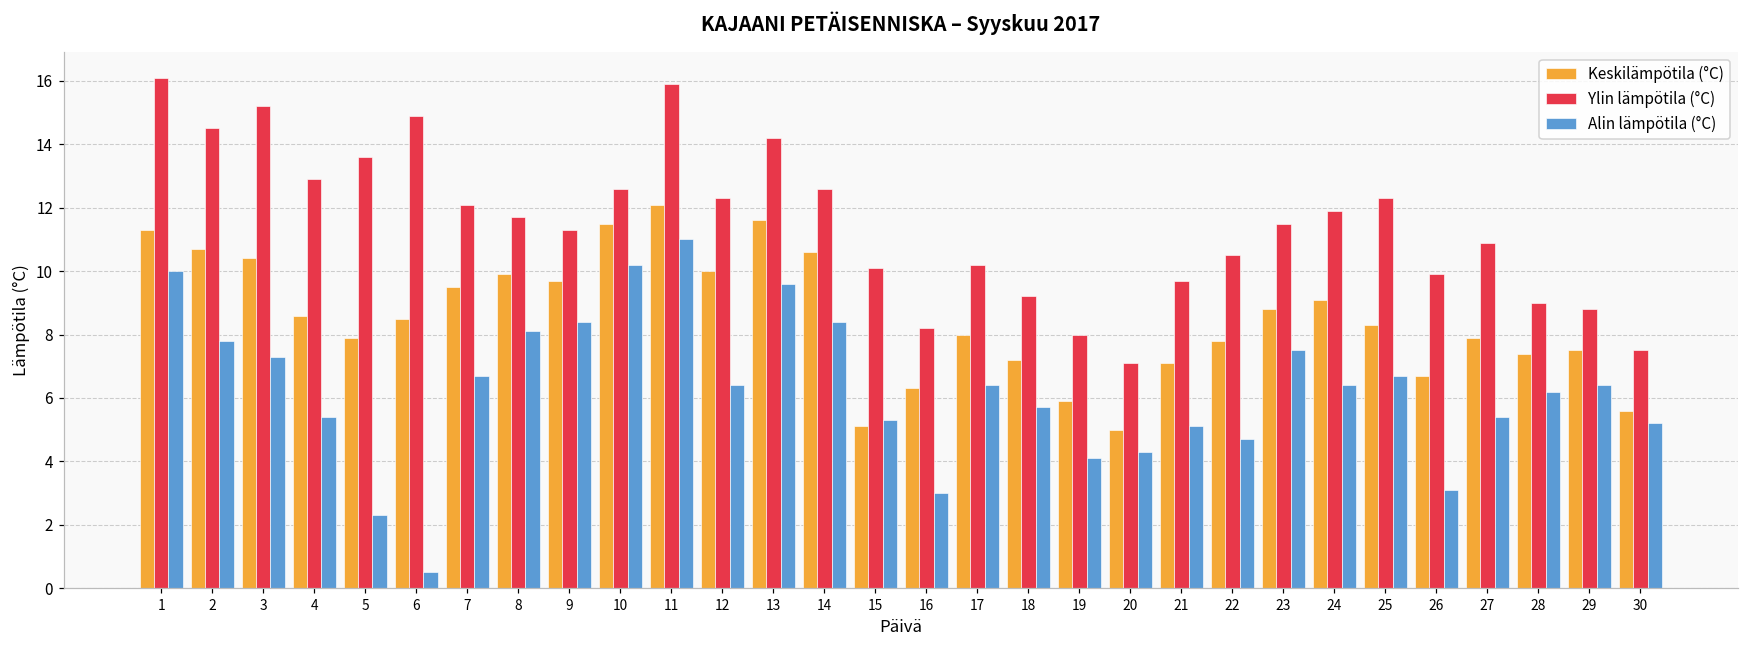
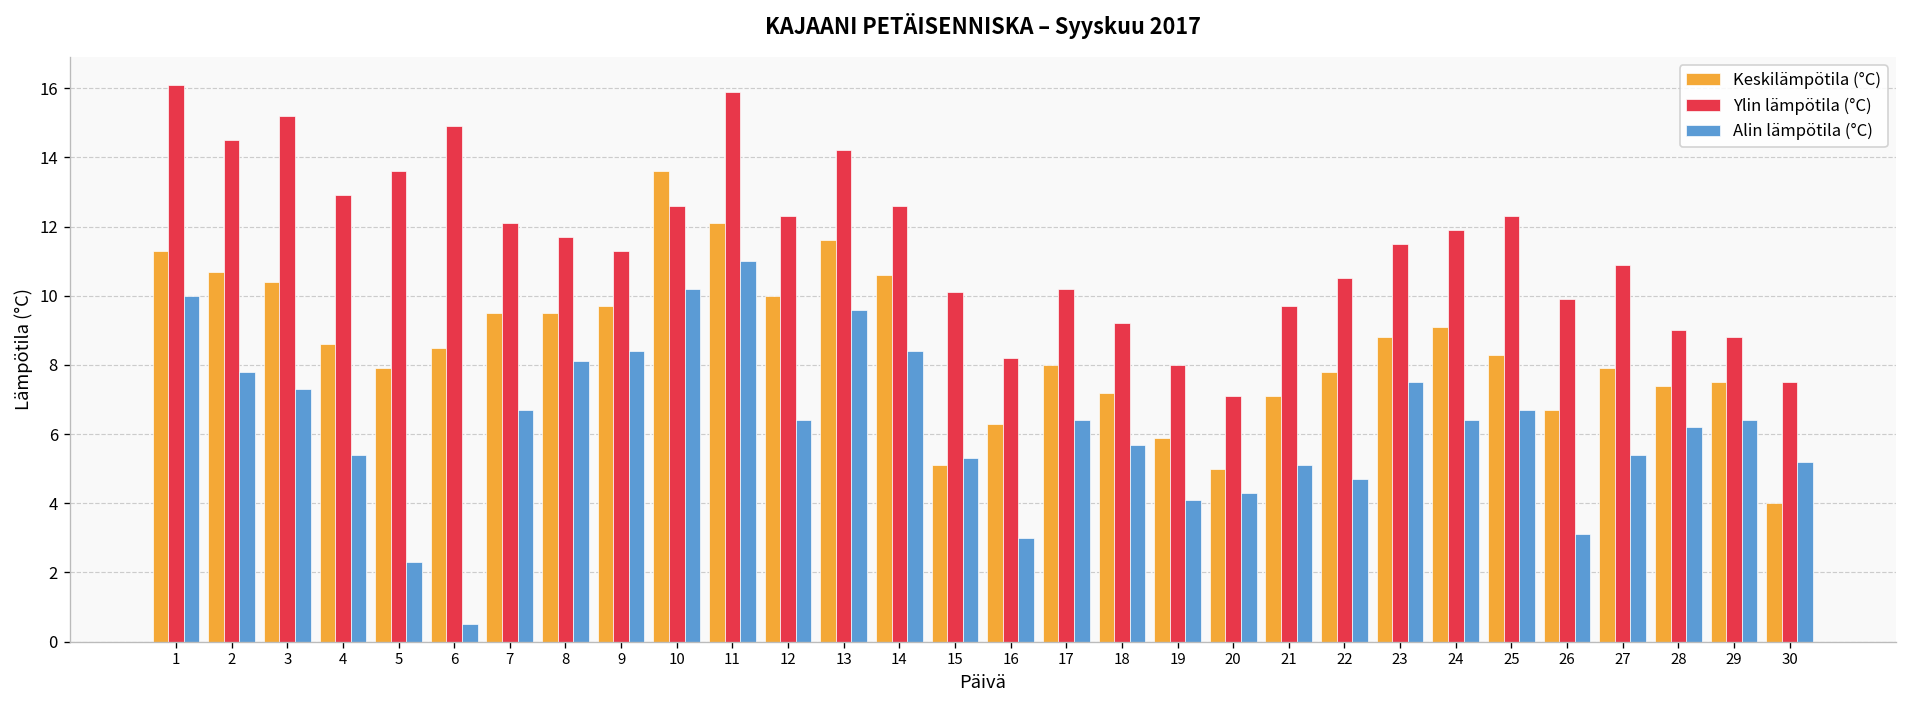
  {
    "Keskilämpötila (°C)": {
      "1": 11.3,
      "2": 10.7,
      "3": 10.4,
      "4": 8.6,
      "5": 7.9,
      "6": 8.5,
      "7": 9.5,
-     "8": 9.9,
+     "8": 9.5,
      "9": 9.7,
-     "10": 11.5,
+     "10": 13.6,
      "11": 12.1,
      "12": 10.0,
      "13": 11.6,
      "14": 10.6,
      "15": 5.1,
      "16": 6.3,
      "17": 8.0,
      "18": 7.2,
      "19": 5.9,
      "20": 5.0,
      "21": 7.1,
      "22": 7.8,
      "23": 8.8,
      "24": 9.1,
      "25": 8.3,
      "26": 6.7,
      "27": 7.9,
      "28": 7.4,
      "29": 7.5,
-     "30": 5.6
+     "30": 4.0
    },
    "Ylin lämpötila (°C)": {
      "1": 16.1,
      "2": 14.5,
      "3": 15.2,
      "4": 12.9,
      "5": 13.6,
      "6": 14.9,
      "7": 12.1,
      "8": 11.7,
      "9": 11.3,
      "10": 12.6,
      "11": 15.9,
      "12": 12.3,
      "13": 14.2,
      "14": 12.6,
      "15": 10.1,
      "16": 8.2,
      "17": 10.2,
      "18": 9.2,
      "19": 8.0,
      "20": 7.1,
      "21": 9.7,
      "22": 10.5,
      "23": 11.5,
      "24": 11.9,
      "25": 12.3,
      "26": 9.9,
      "27": 10.9,
      "28": 9.0,
      "29": 8.8,
      "30": 7.5
    },
    "Alin lämpötila (°C)": {
      "1": 10.0,
      "2": 7.8,
      "3": 7.3,
      "4": 5.4,
      "5": 2.3,
      "6": 0.5,
      "7": 6.7,
      "8": 8.1,
      "9": 8.4,
      "10": 10.2,
      "11": 11.0,
      "12": 6.4,
      "13": 9.6,
      "14": 8.4,
      "15": 5.3,
      "16": 3.0,
      "17": 6.4,
      "18": 5.7,
      "19": 4.1,
      "20": 4.3,
      "21": 5.1,
      "22": 4.7,
      "23": 7.5,
      "24": 6.4,
      "25": 6.7,
      "26": 3.1,
      "27": 5.4,
      "28": 6.2,
      "29": 6.4,
      "30": 5.2
    }
  }
